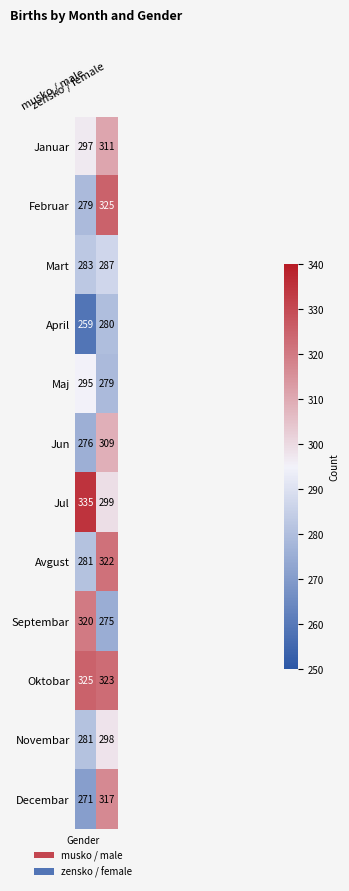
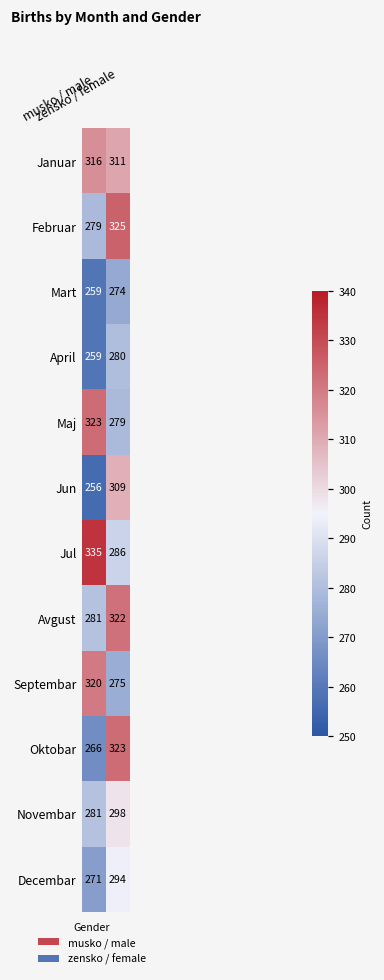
  {
    "Januar": {
-     "musko / male": 297,
+     "musko / male": 316,
      "zensko / female": 311
    },
    "Februar": {
      "musko / male": 279,
      "zensko / female": 325
    },
    "Mart": {
-     "musko / male": 283,
-     "zensko / female": 287
+     "musko / male": 259,
+     "zensko / female": 274
    },
    "April": {
      "musko / male": 259,
      "zensko / female": 280
    },
    "Maj": {
-     "musko / male": 295,
+     "musko / male": 323,
      "zensko / female": 279
    },
    "Jun": {
-     "musko / male": 276,
+     "musko / male": 256,
      "zensko / female": 309
    },
    "Jul": {
      "musko / male": 335,
-     "zensko / female": 299
+     "zensko / female": 286
    },
    "Avgust": {
      "musko / male": 281,
      "zensko / female": 322
    },
    "Septembar": {
      "musko / male": 320,
      "zensko / female": 275
    },
    "Oktobar": {
-     "musko / male": 325,
+     "musko / male": 266,
      "zensko / female": 323
    },
    "Novembar": {
      "musko / male": 281,
      "zensko / female": 298
    },
    "Decembar": {
      "musko / male": 271,
-     "zensko / female": 317
+     "zensko / female": 294
    }
  }
